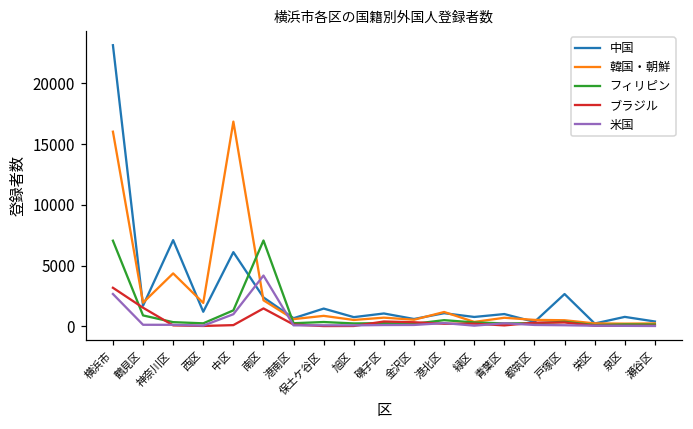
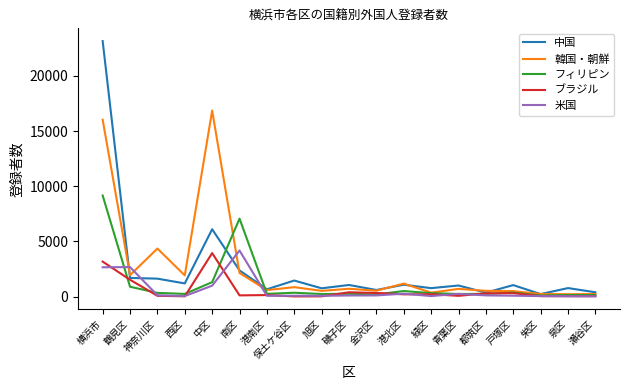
  {
    "中国": {
      "横浜市": 23100,
-     "神奈川区": 7100,
+     "神奈川区": 1600,
      "西区": 1200,
      "中区": 6100,
      "南区": 2400,
      "保土ケ谷区": 1500,
      "旭区": 800,
      "磯子区": 1100,
      "緑区": 800,
      "青葉区": 1000,
-     "戸塚区": 2700,
+     "戸塚区": 1000,
      "泉区": 800
    },
    "韓国・朝鮮": {
      "横浜市": 16000,
      "鶴見区": 1900,
      "神奈川区": 4400,
      "西区": 1900,
      "中区": 16900,
      "南区": 2100,
      "保土ケ谷区": 900,
      "旭区": 500,
      "磯子区": 700,
      "青葉区": 700
    },
    "フィリピン": {
-     "横浜市": 7000,
+     "横浜市": 9200,
      "鶴見区": 900,
      "中区": 1300,
      "南区": 7100,
      "保土ケ谷区": 400,
      "港北区": 500
    },
    "ブラジル": {
      "横浜市": 3200,
-     "中区": 100,
-     "南区": 1500
+     "中区": 3900,
+     "南区": 100
    },
    "米国": {
      "横浜市": 2700,
-     "鶴見区": 100,
+     "鶴見区": 2700,
      "中区": 1000,
      "南区": 4200,
      "戸塚区": 100
    }
  }
